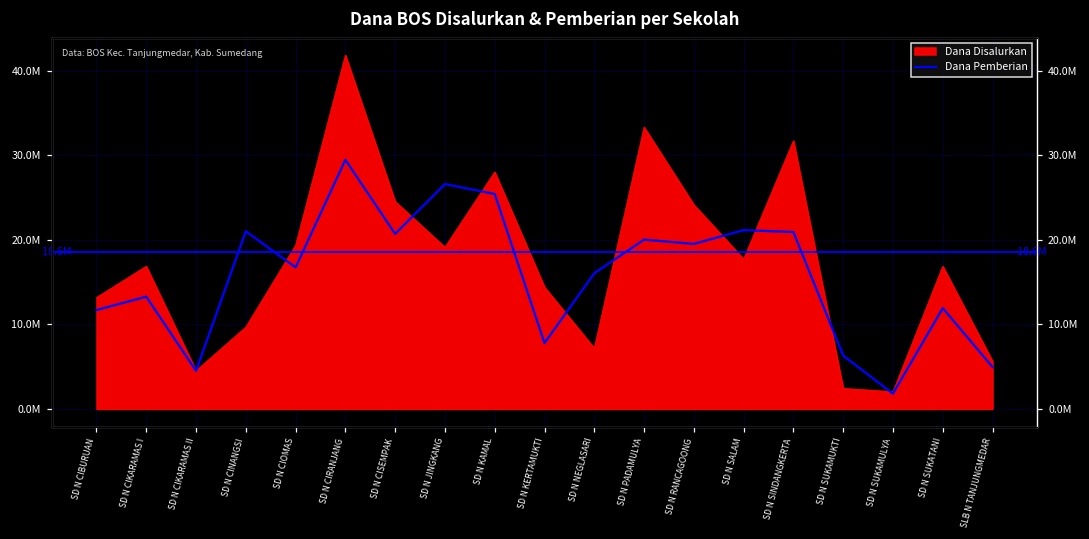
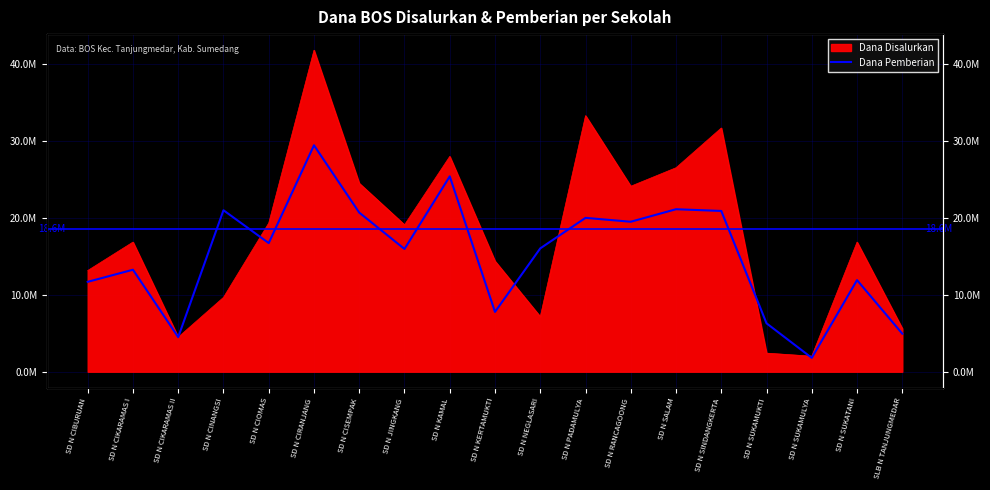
  {
    "Dana Disalurkan": {
      "SD N CIBURUAN": 13000000,
      "SD N CIKARAMAS I": 17000000,
      "SD N CINANGSI": 10000000,
      "SD N CIOMAS": 19000000,
      "SD N CIRANJANG": 42000000,
      "SD N CISEMPAK": 25000000,
      "SD N JINGKANG": 19000000,
      "SD N KAMAL": 28000000,
      "SD N KERTAMUKTI": 14000000,
      "SD N NEGLASARI": 7000000,
      "SD N PADAMULYA": 33000000,
      "SD N RANCAGOONG": 24000000,
-     "SD N SALAM": 18000000,
+     "SD N SALAM": 27000000,
      "SD N SINDANGKERTA": 32000000,
      "SD N SUKAMUKTI": 2000000,
      "SD N SUKATANI": 17000000,
      "SLB N TANJUNGMEDAR": 6000000
    },
    "Dana Pemberian": {
      "SD N CIBURUAN": 12000000,
      "SD N CIKARAMAS I": 13000000,
      "SD N CINANGSI": 21000000,
      "SD N CIOMAS": 17000000,
      "SD N CIRANJANG": 29000000,
      "SD N CISEMPAK": 21000000,
-     "SD N JINGKANG": 27000000,
+     "SD N JINGKANG": 16000000,
      "SD N KAMAL": 25000000,
      "SD N KERTAMUKTI": 8000000,
      "SD N NEGLASARI": 16000000,
      "SD N PADAMULYA": 20000000,
      "SD N RANCAGOONG": 20000000,
      "SD N SALAM": 21000000,
      "SD N SINDANGKERTA": 21000000,
      "SD N SUKAMUKTI": 6000000,
      "SD N SUKATANI": 12000000,
      "SLB N TANJUNGMEDAR": 5000000
    }
  }
